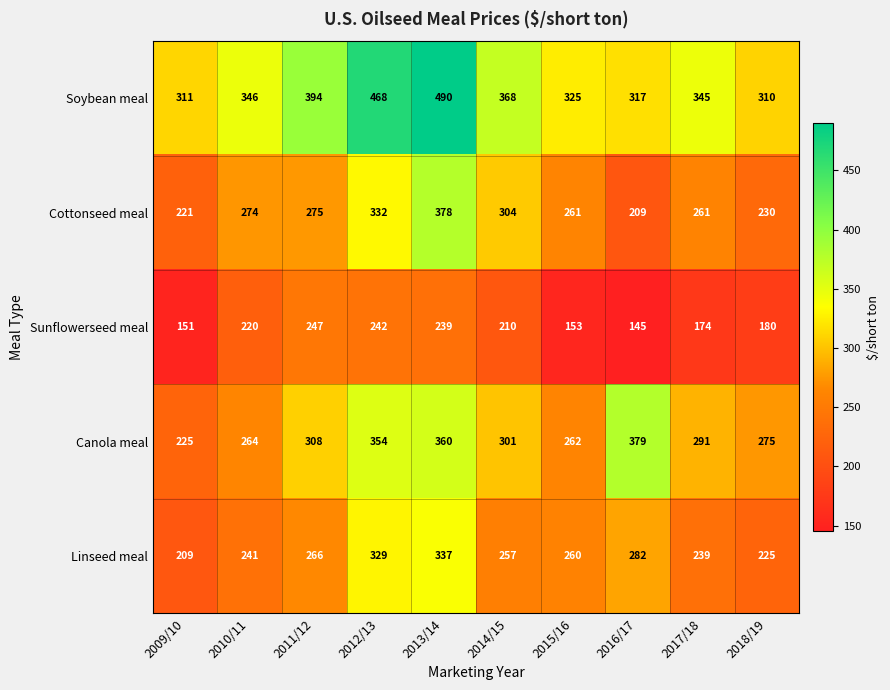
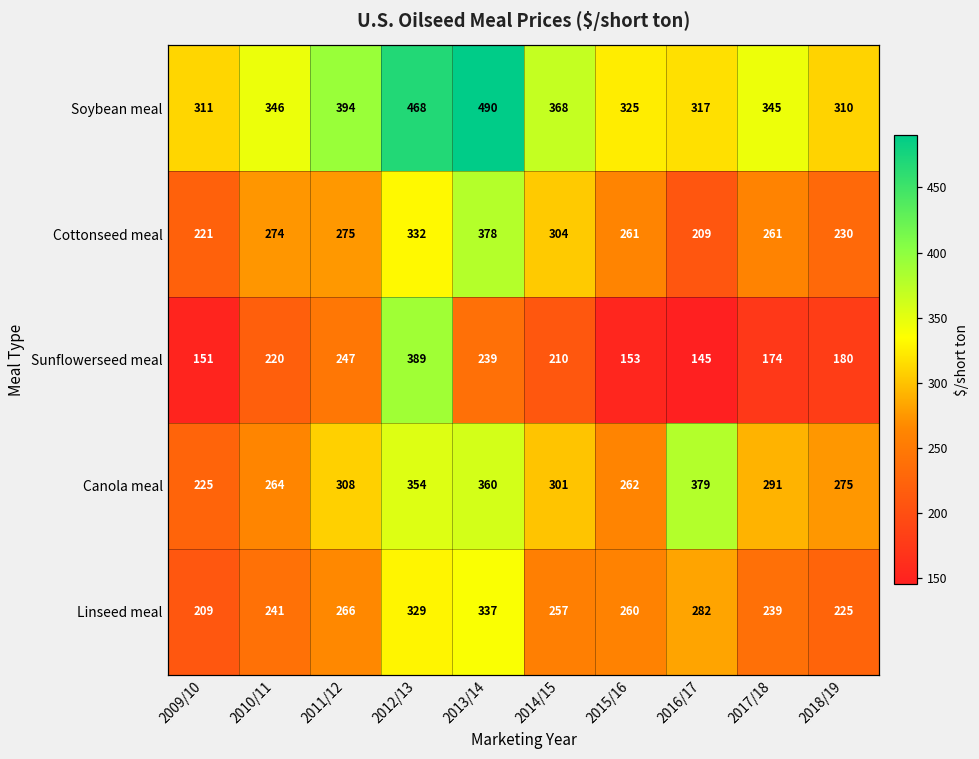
  {
    "Soybean meal": {
      "2009/10": 311,
      "2010/11": 346,
      "2011/12": 394,
      "2012/13": 468,
      "2013/14": 490,
      "2014/15": 368,
      "2015/16": 325,
      "2016/17": 317,
      "2017/18": 345,
      "2018/19": 310
    },
    "Cottonseed meal": {
      "2009/10": 221,
      "2010/11": 274,
      "2011/12": 275,
      "2012/13": 332,
      "2013/14": 378,
      "2014/15": 304,
      "2015/16": 261,
      "2016/17": 209,
      "2017/18": 261,
      "2018/19": 230
    },
    "Sunflowerseed meal": {
      "2009/10": 151,
      "2010/11": 220,
      "2011/12": 247,
-     "2012/13": 242,
+     "2012/13": 389,
      "2013/14": 239,
      "2014/15": 210,
      "2015/16": 153,
      "2016/17": 145,
      "2017/18": 174,
      "2018/19": 180
    },
    "Canola meal": {
      "2009/10": 225,
      "2010/11": 264,
      "2011/12": 308,
      "2012/13": 354,
      "2013/14": 360,
      "2014/15": 301,
      "2015/16": 262,
      "2016/17": 379,
      "2017/18": 291,
      "2018/19": 275
    },
    "Linseed meal": {
      "2009/10": 209,
      "2010/11": 241,
      "2011/12": 266,
      "2012/13": 329,
      "2013/14": 337,
      "2014/15": 257,
      "2015/16": 260,
      "2016/17": 282,
      "2017/18": 239,
      "2018/19": 225
    }
  }
